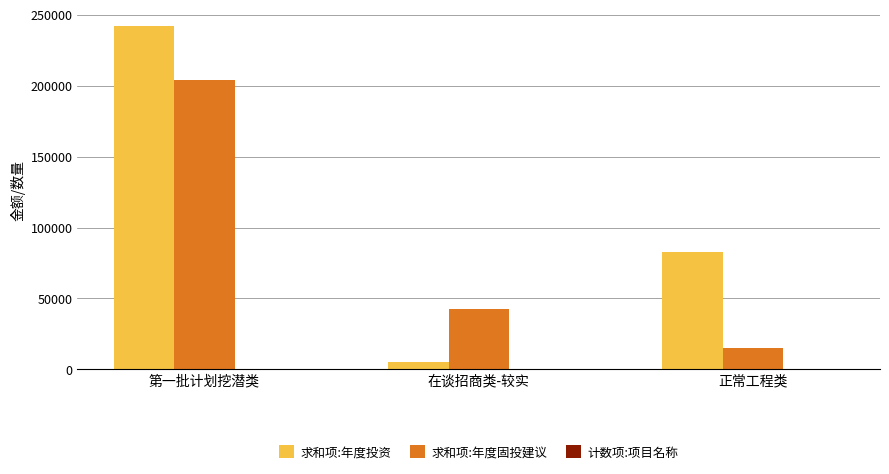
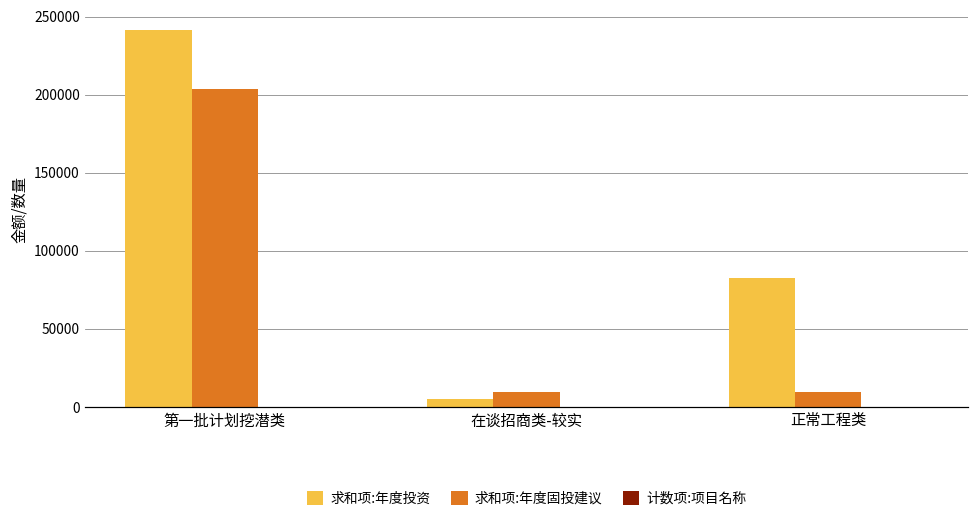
  {
    "求和项:年度投资": {
      "第一批计划挖潜类": 242000,
      "在谈招商类-较实": 5000,
      "正常工程类": 83000
    },
    "求和项:年度固投建议": {
      "第一批计划挖潜类": 204000,
-     "在谈招商类-较实": 42000,
-     "正常工程类": 15000
+     "在谈招商类-较实": 10000,
+     "正常工程类": 9000
    }
  }
